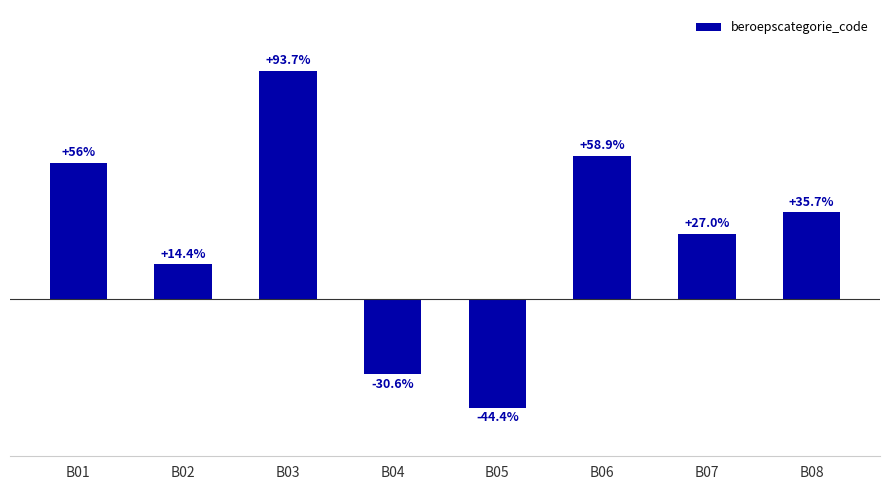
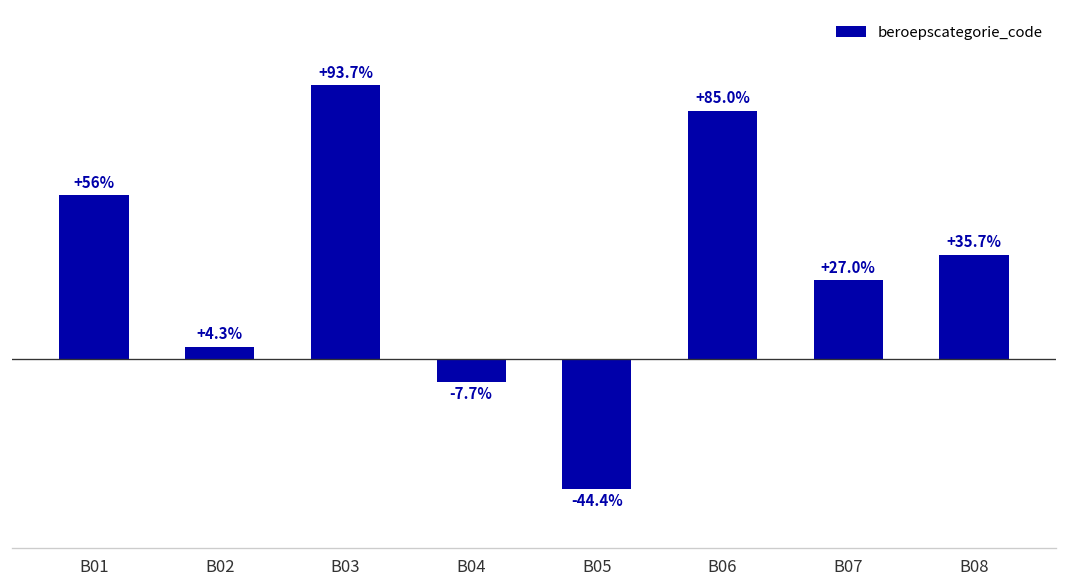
  {
    "B01": "+56%",
-   "B02": "+14.4%",
+   "B02": "+4.3%",
    "B03": "+93.7%",
-   "B04": "-30.6%",
+   "B04": "-7.7%",
    "B05": "-44.4%",
-   "B06": "+58.9%",
+   "B06": "+85.0%",
    "B07": "+27.0%",
    "B08": "+35.7%"
  }
